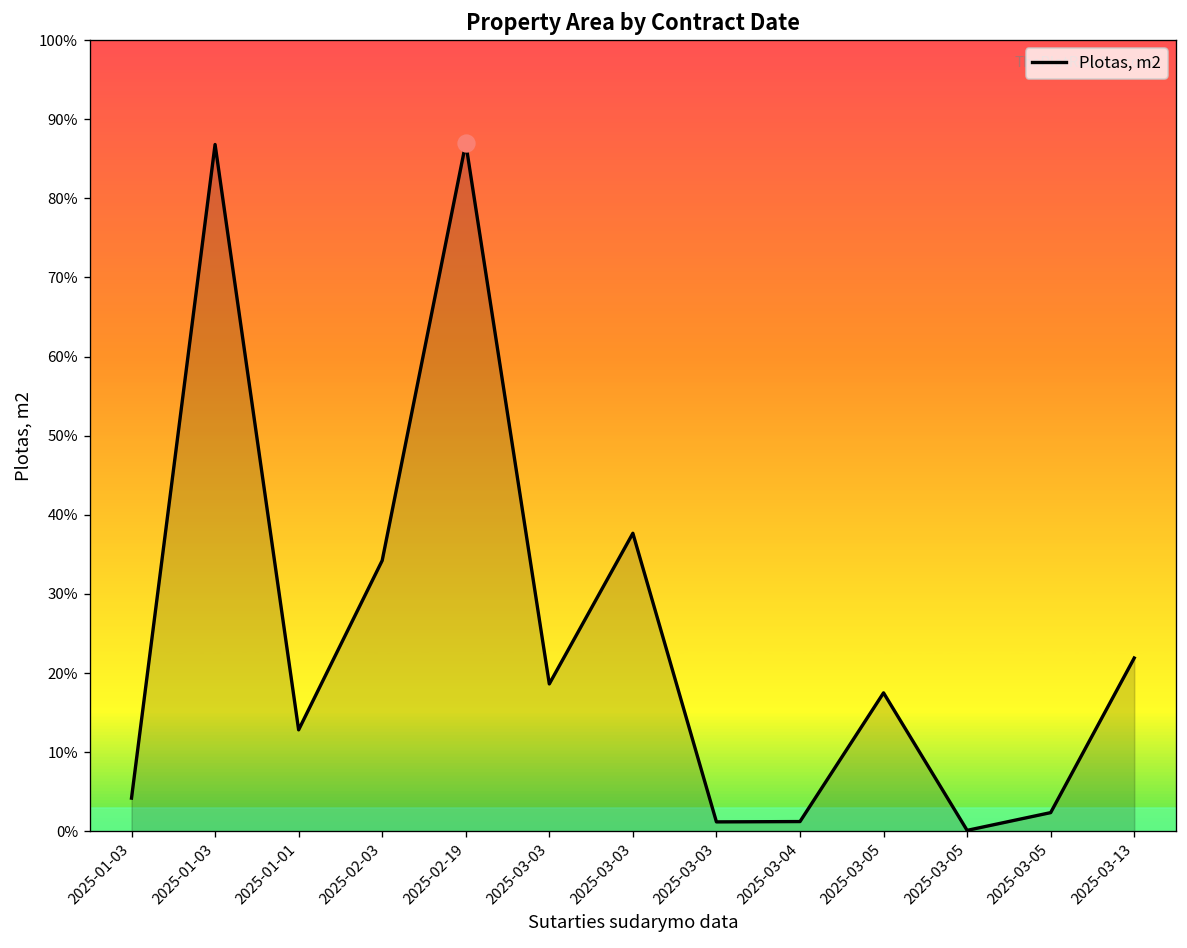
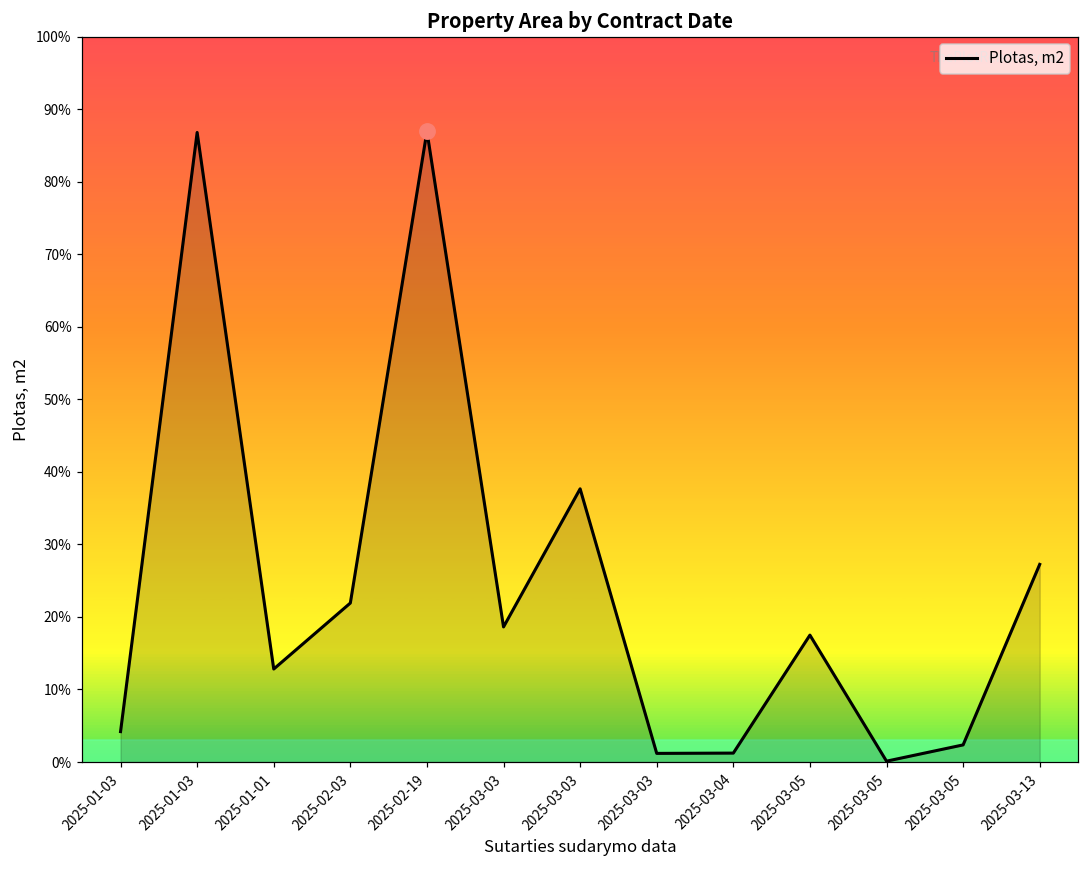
  {
    "Plotas, m2": {
      "2025-01-01": "13%",
-     "2025-02-03": "34%",
-     "2025-03-13": "22%"
+     "2025-02-03": "22%",
+     "2025-03-13": "27%"
    }
  }
